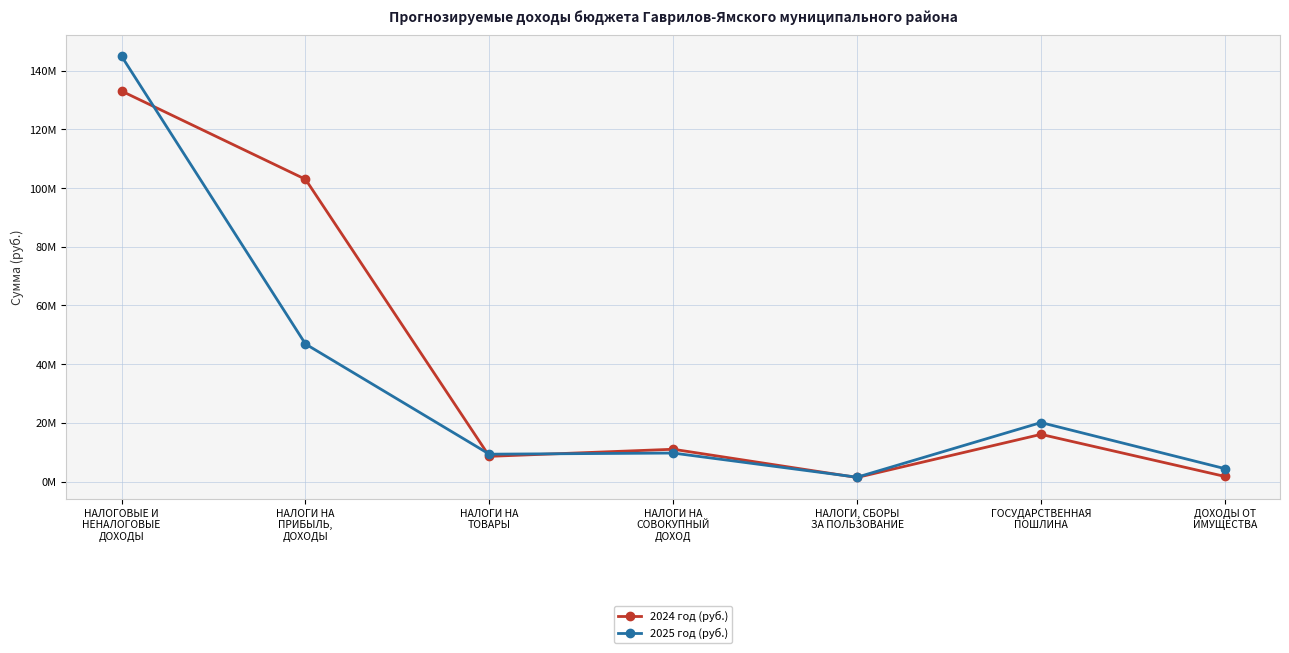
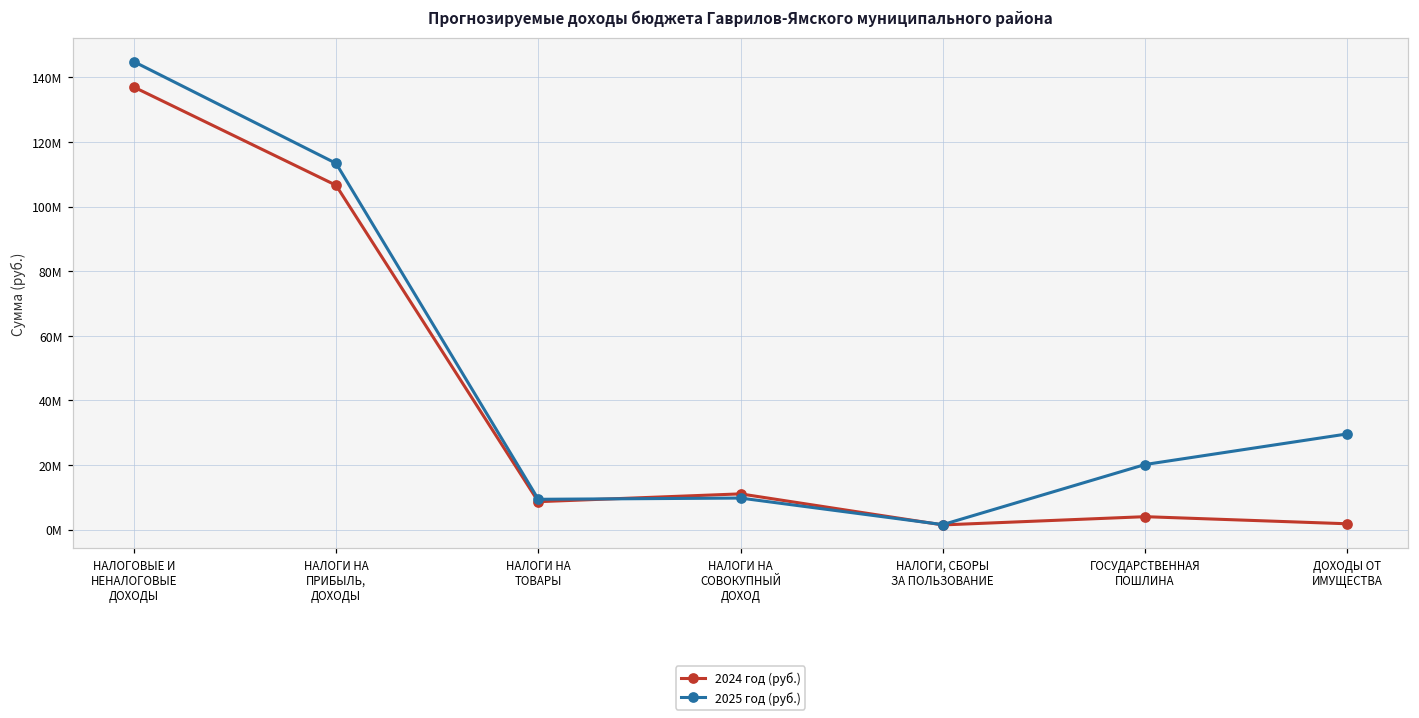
  {
    "2024 год (руб.)": {
-     "НАЛОГОВЫЕ И НЕНАЛОГОВЫЕ ДОХОДЫ": 133000000,
-     "НАЛОГИ НА ПРИБЫЛЬ, ДОХОДЫ": 103000000,
+     "НАЛОГОВЫЕ И НЕНАЛОГОВЫЕ ДОХОДЫ": 137000000,
+     "НАЛОГИ НА ПРИБЫЛЬ, ДОХОДЫ": 107000000,
      "НАЛОГИ НА СОВОКУПНЫЙ ДОХОД": 11000000,
-     "ГОСУДАРСТВЕННАЯ ПОШЛИНА": 16000000,
+     "ГОСУДАРСТВЕННАЯ ПОШЛИНА": 4000000,
      "ДОХОДЫ ОТ ИМУЩЕСТВА": 2000000
    },
    "2025 год (руб.)": {
      "НАЛОГОВЫЕ И НЕНАЛОГОВЫЕ ДОХОДЫ": 145000000,
-     "НАЛОГИ НА ПРИБЫЛЬ, ДОХОДЫ": 47000000,
+     "НАЛОГИ НА ПРИБЫЛЬ, ДОХОДЫ": 113000000,
      "НАЛОГИ НА СОВОКУПНЫЙ ДОХОД": 10000000,
      "ГОСУДАРСТВЕННАЯ ПОШЛИНА": 20000000,
-     "ДОХОДЫ ОТ ИМУЩЕСТВА": 4000000
+     "ДОХОДЫ ОТ ИМУЩЕСТВА": 30000000
    }
  }
